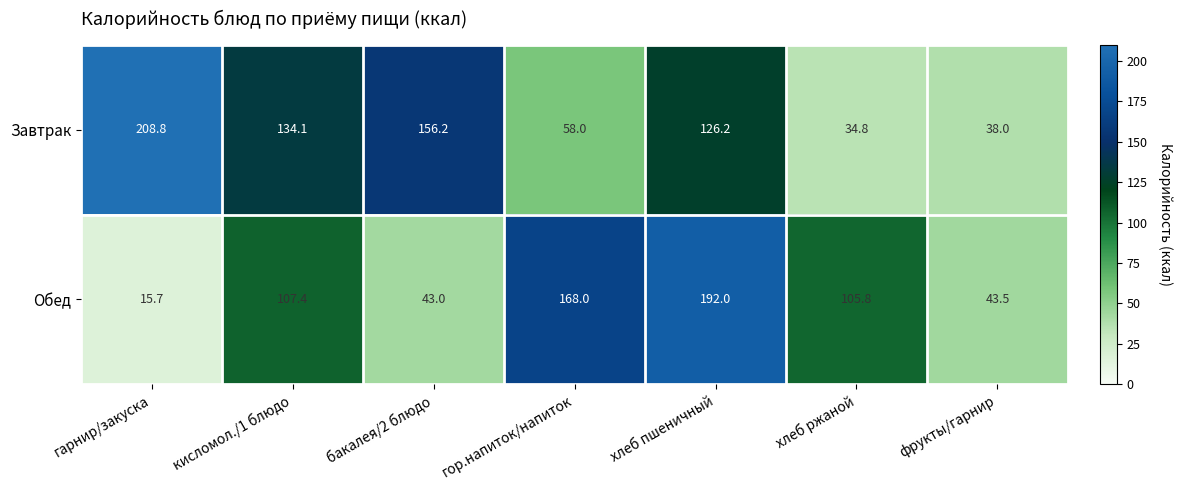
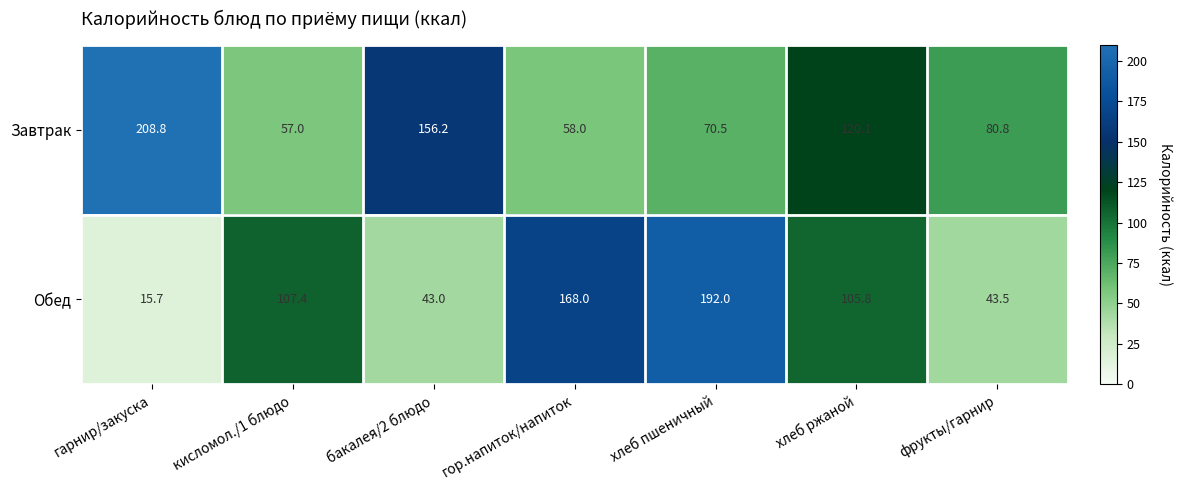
  {
    "Завтрак": {
      "гарнир/закуска": 208.8,
-     "кисломол./1 блюдо": 134.1,
+     "кисломол./1 блюдо": 57.0,
      "бакалея/2 блюдо": 156.2,
      "гор.напиток/напиток": 58.0,
-     "хлеб пшеничный": 126.2,
-     "хлеб ржаной": 34.8,
-     "фрукты/гарнир": 38.0
+     "хлеб пшеничный": 70.5,
+     "хлеб ржаной": 120.1,
+     "фрукты/гарнир": 80.8
    },
    "Обед": {
      "гарнир/закуска": 15.7,
      "бакалея/2 блюдо": 43.0,
      "гор.напиток/напиток": 168.0,
      "хлеб пшеничный": 192.0,
      "хлеб ржаной": 105.8,
      "фрукты/гарнир": 43.5
    }
  }
